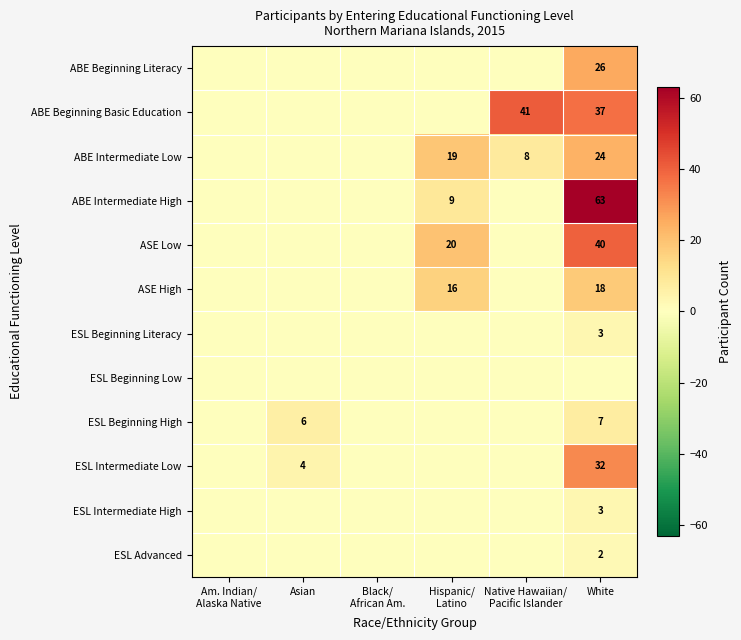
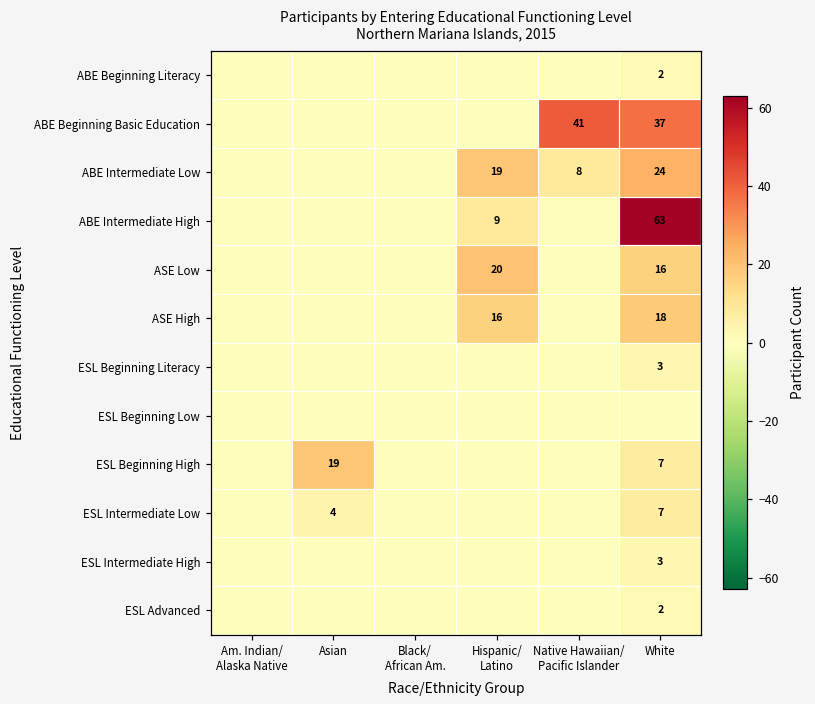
  {
    "ABE Beginning Literacy": {
-     "White": 26
+     "White": 2
    },
    "ABE Beginning Basic Education": {
      "Native Hawaiian/ Pacific Islander": 41,
      "White": 37
    },
    "ABE Intermediate Low": {
      "Hispanic/ Latino": 19,
      "Native Hawaiian/ Pacific Islander": 8,
      "White": 24
    },
    "ABE Intermediate High": {
      "Hispanic/ Latino": 9,
      "White": 63
    },
    "ASE Low": {
      "Hispanic/ Latino": 20,
-     "White": 40
+     "White": 16
    },
    "ASE High": {
      "Hispanic/ Latino": 16,
      "White": 18
    },
    "ESL Beginning Literacy": {
      "White": 3
    },
    "ESL Beginning High": {
-     "Asian": 6,
+     "Asian": 19,
      "White": 7
    },
    "ESL Intermediate Low": {
      "Asian": 4,
-     "White": 32
+     "White": 7
    },
    "ESL Intermediate High": {
      "White": 3
    },
    "ESL Advanced": {
      "White": 2
    }
  }
